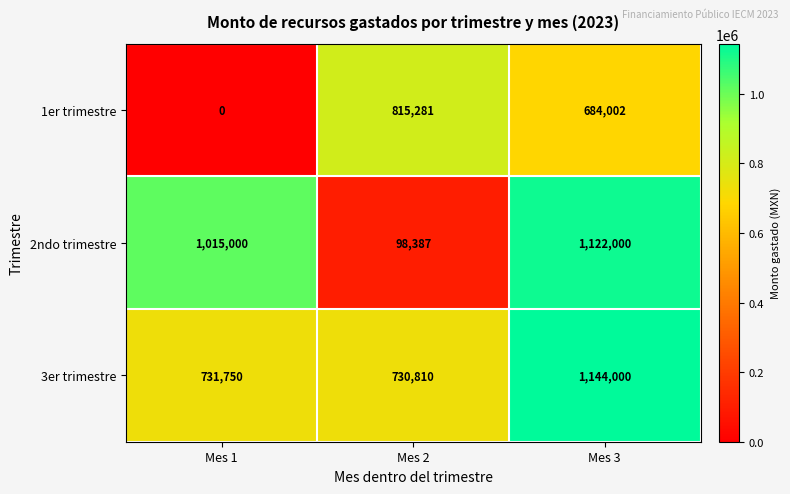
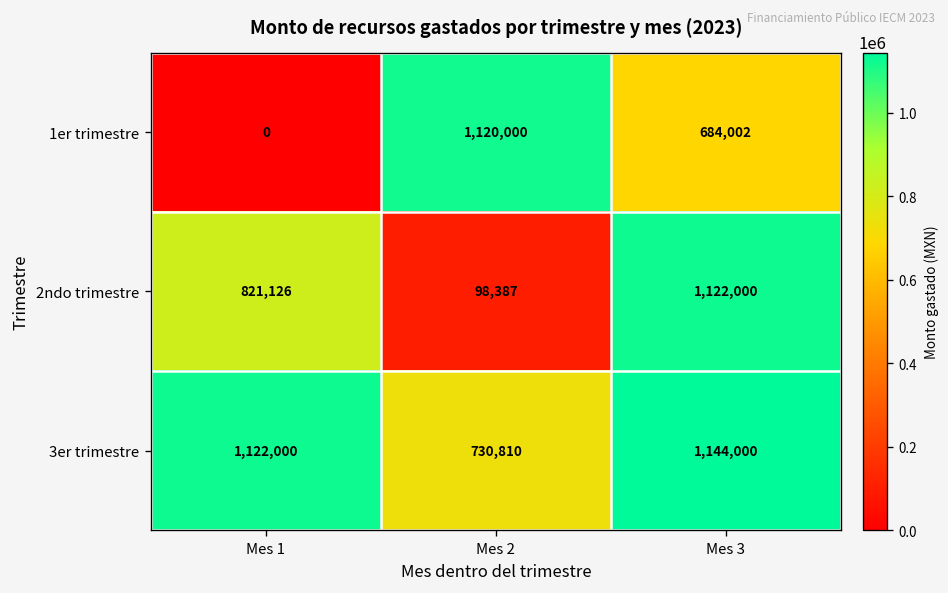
  {
    "1er trimestre": {
-     "Mes 2": "815,281"
+     "Mes 2": "1,120,000"
    },
    "2ndo trimestre": {
-     "Mes 1": "1,015,000"
+     "Mes 1": "821,126"
    },
    "3er trimestre": {
-     "Mes 1": "731,750"
+     "Mes 1": "1,122,000"
    }
  }
